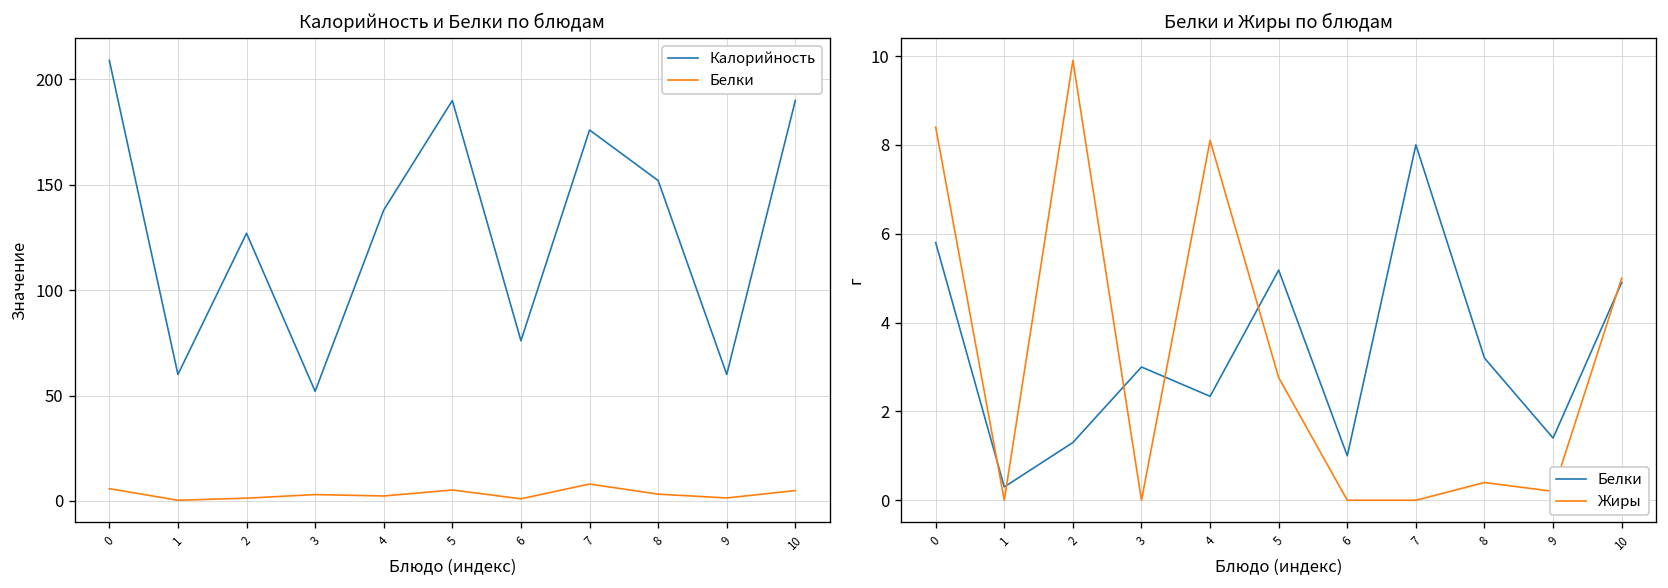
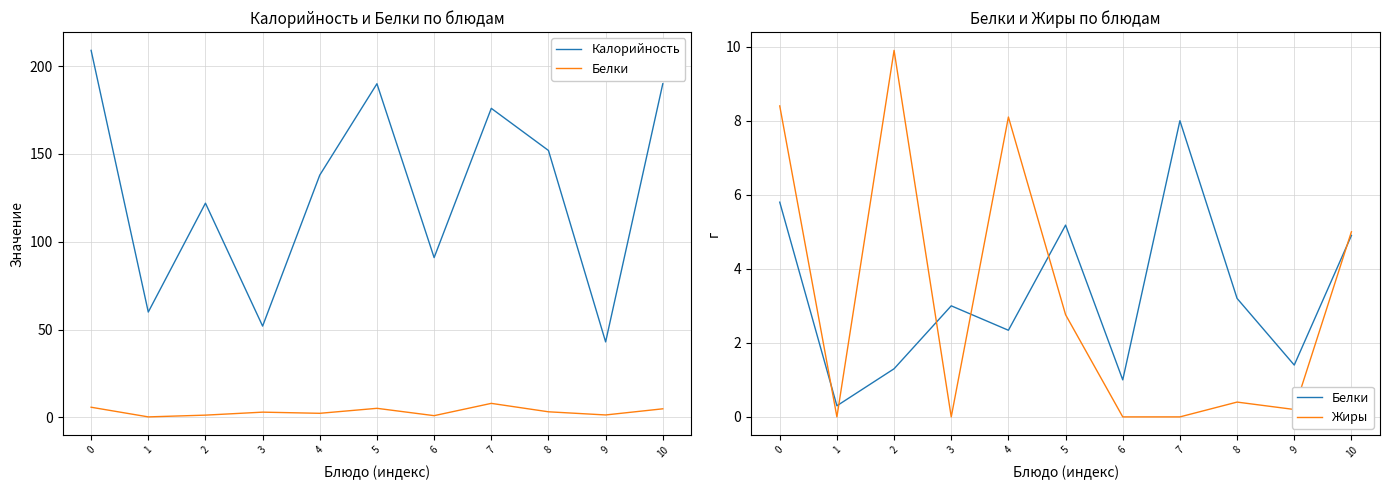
  {
    "Калорийность и Белки по блюдам": {
      "Калорийность": {
        "0": 209,
        "1": 60,
-       "2": 127,
+       "2": 122,
        "3": 52,
        "4": 138,
        "5": 190,
-       "6": 76,
+       "6": 91,
        "7": 176,
        "8": 152,
-       "9": 60,
+       "9": 43,
        "10": 190
      }
    },
    "Белки и Жиры по блюдам": {
      "Белки": {
        "0": 5.8,
        "1": 0.3,
        "2": 1.3,
        "3": 3.0,
        "4": 2.3,
        "5": 5.2,
        "6": 1.0,
        "7": 8.0,
        "8": 3.2,
        "9": 1.4,
        "10": 4.9
      },
      "Жиры": {
        "0": 8.4,
        "1": 0.0,
        "2": 9.9,
        "3": 0.0,
        "4": 8.1,
        "5": 2.8,
        "6": 0.0,
        "7": 0.0,
        "8": 0.4,
        "10": 5.0
      }
    }
  }
